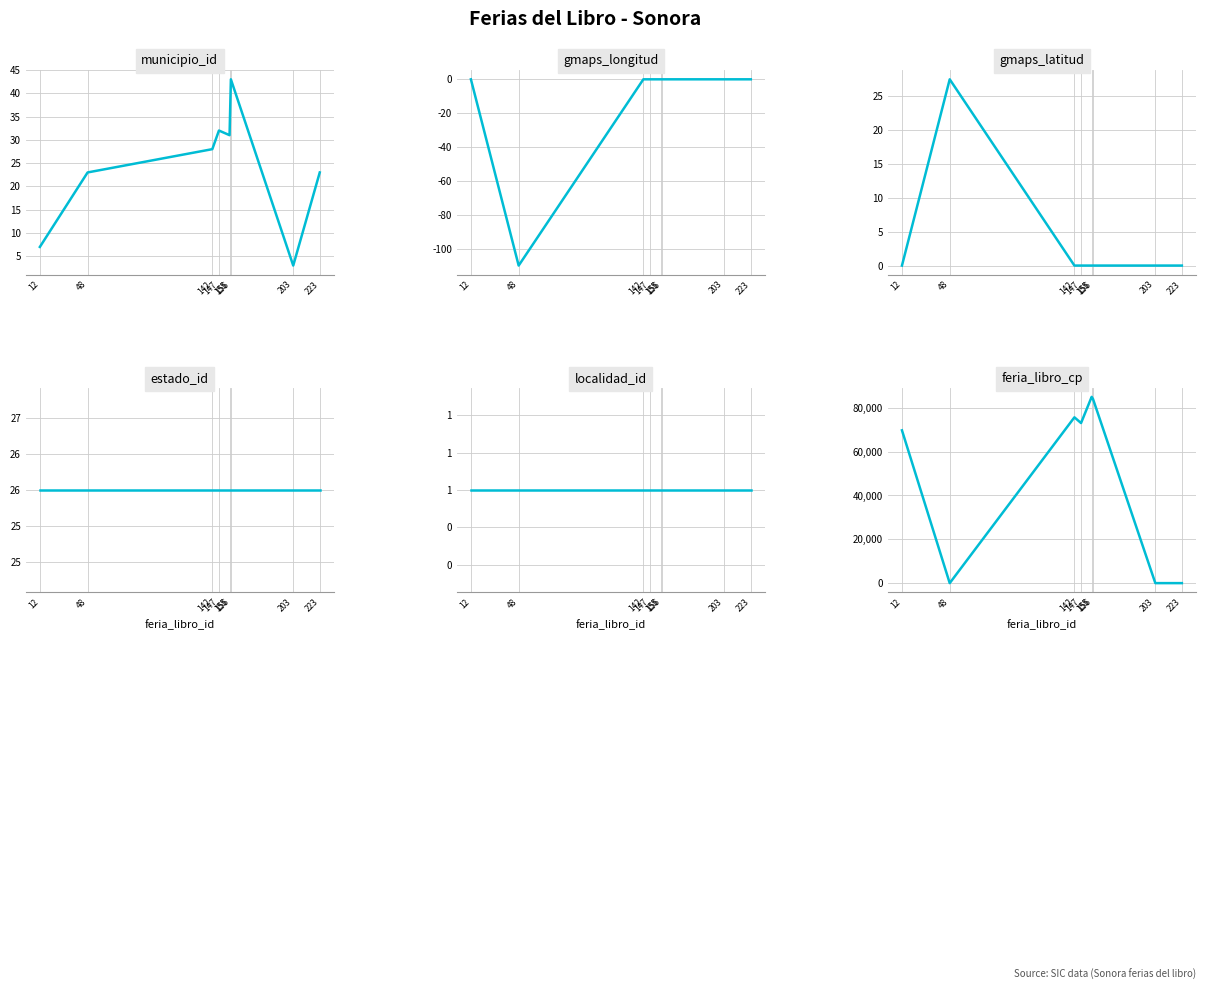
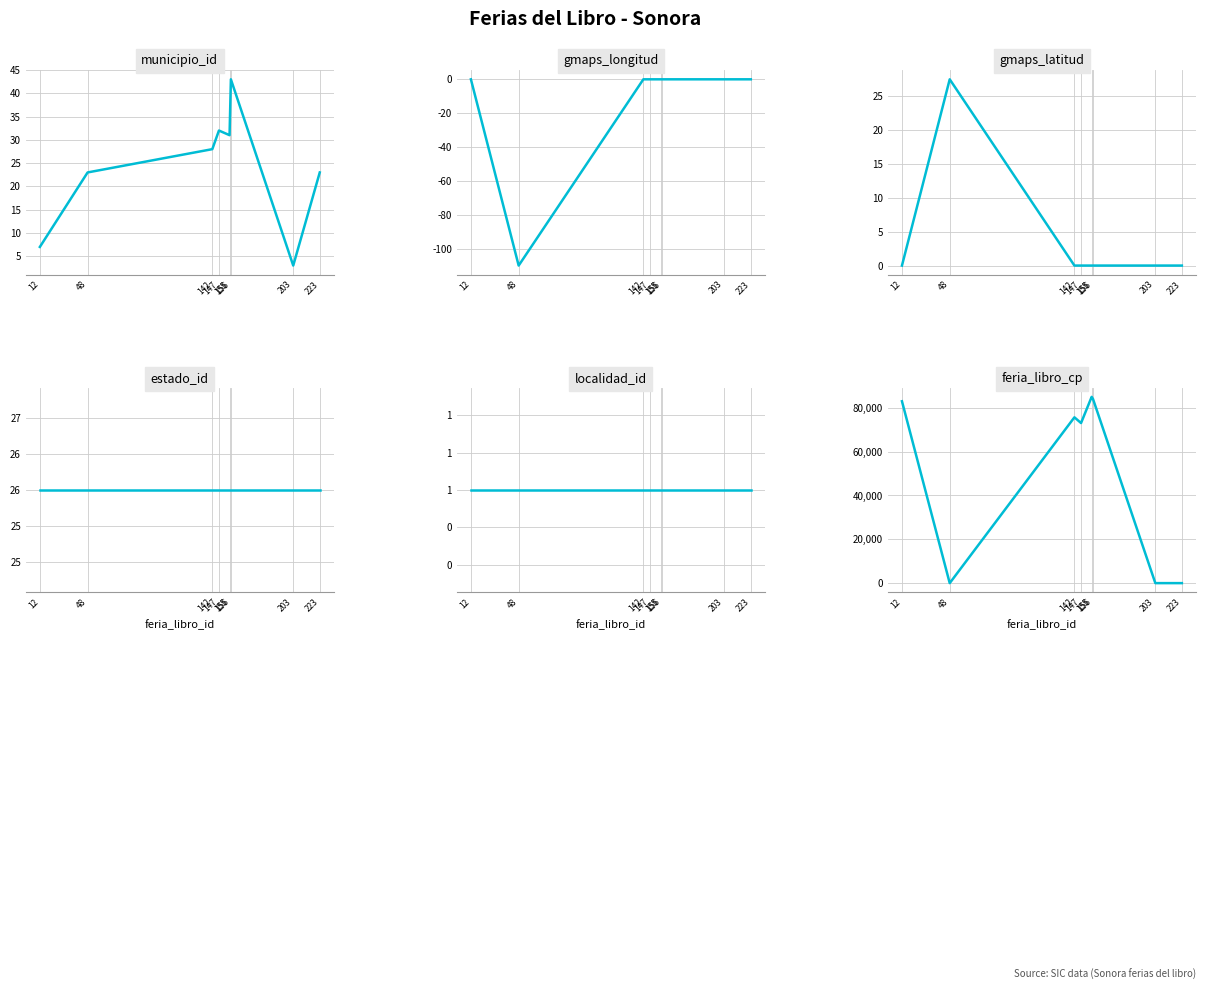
  {
    "municipio_id": {
      "12": "7",
      "48": "23",
      "142": "28",
      "147": "32",
      "155": "31",
      "156": "43",
      "203": "3",
      "223": "23"
    },
    "gmaps_longitud": {
      "12": "0",
      "48": "-110",
      "142": "0",
      "147": "0",
      "155": "0",
      "156": "0",
      "203": "0",
      "223": "0"
    },
    "gmaps_latitud": {
      "12": "0",
      "48": "27",
      "142": "0",
      "147": "0",
      "155": "0",
      "156": "0",
      "203": "0",
      "223": "0"
    },
    "feria_libro_cp": {
-     "12": "70,000",
+     "12": "83,000",
      "48": "0",
      "142": "76,000",
      "147": "73,000",
      "155": "85,000",
      "156": "84,000",
      "203": "0",
      "223": "0"
    }
  }
